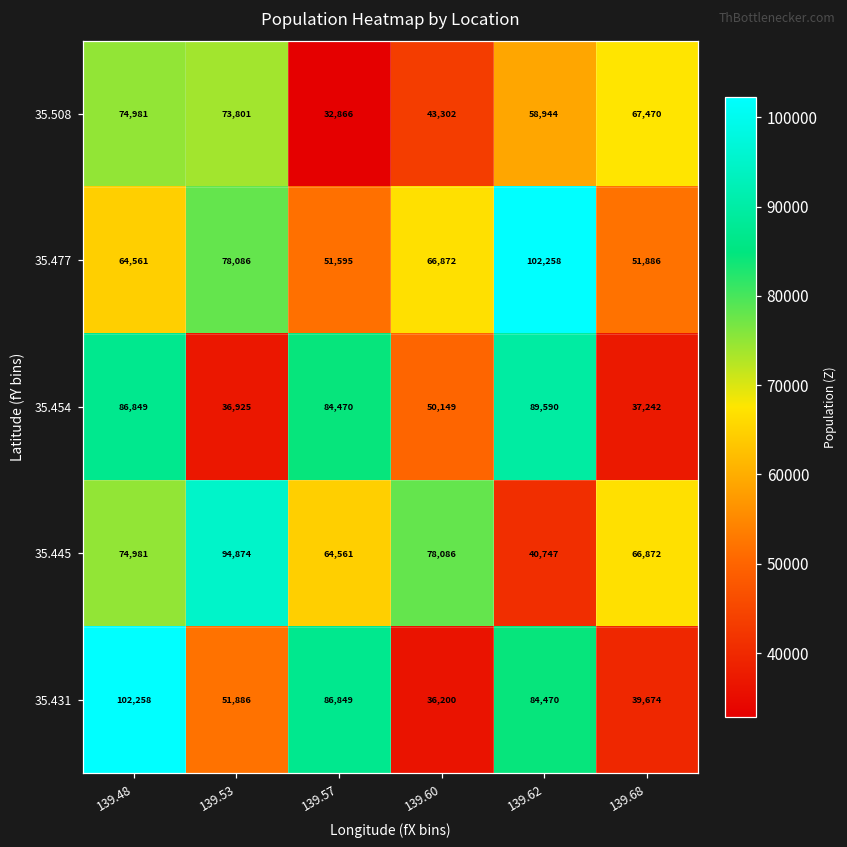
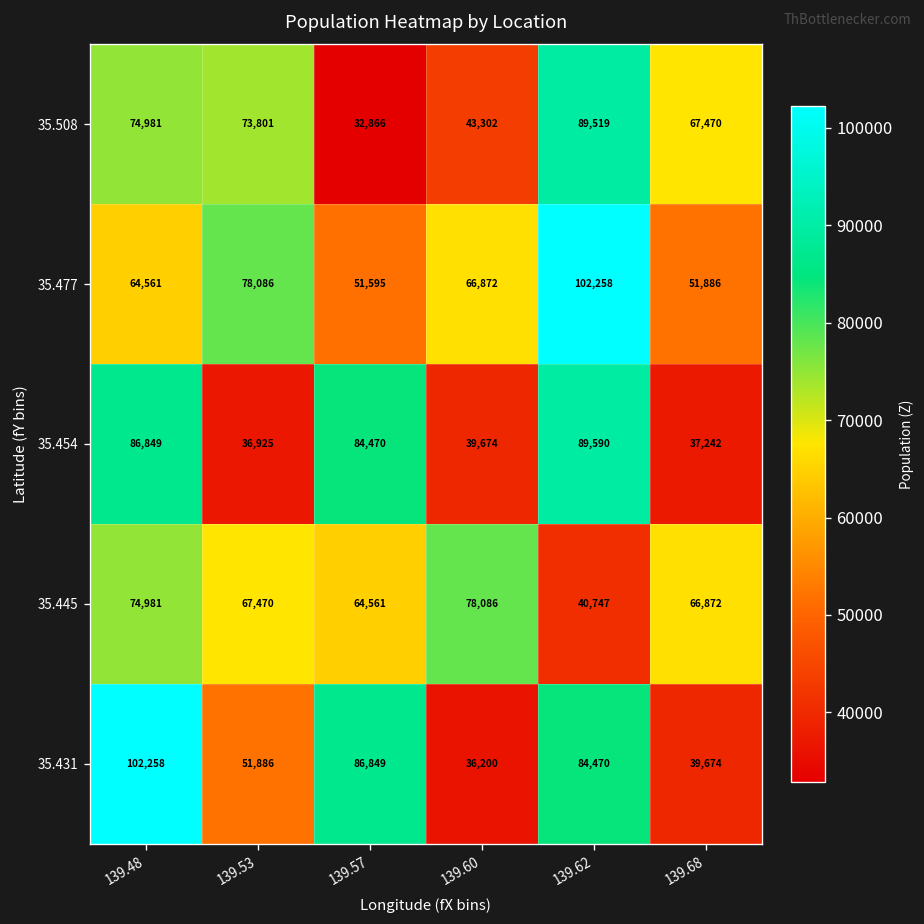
  {
    "35.508": {
      "139.48": "74,981",
      "139.53": "73,801",
      "139.57": "32,866",
      "139.60": "43,302",
-     "139.62": "58,944",
+     "139.62": "89,519",
      "139.68": "67,470"
    },
    "35.477": {
      "139.48": "64,561",
      "139.53": "78,086",
      "139.57": "51,595",
      "139.60": "66,872",
      "139.62": "102,258",
      "139.68": "51,886"
    },
    "35.454": {
      "139.48": "86,849",
      "139.53": "36,925",
      "139.57": "84,470",
-     "139.60": "50,149",
+     "139.60": "39,674",
      "139.62": "89,590",
      "139.68": "37,242"
    },
    "35.445": {
      "139.48": "74,981",
-     "139.53": "94,874",
+     "139.53": "67,470",
      "139.57": "64,561",
      "139.60": "78,086",
      "139.62": "40,747",
      "139.68": "66,872"
    },
    "35.431": {
      "139.48": "102,258",
      "139.53": "51,886",
      "139.57": "86,849",
      "139.60": "36,200",
      "139.62": "84,470",
      "139.68": "39,674"
    }
  }
